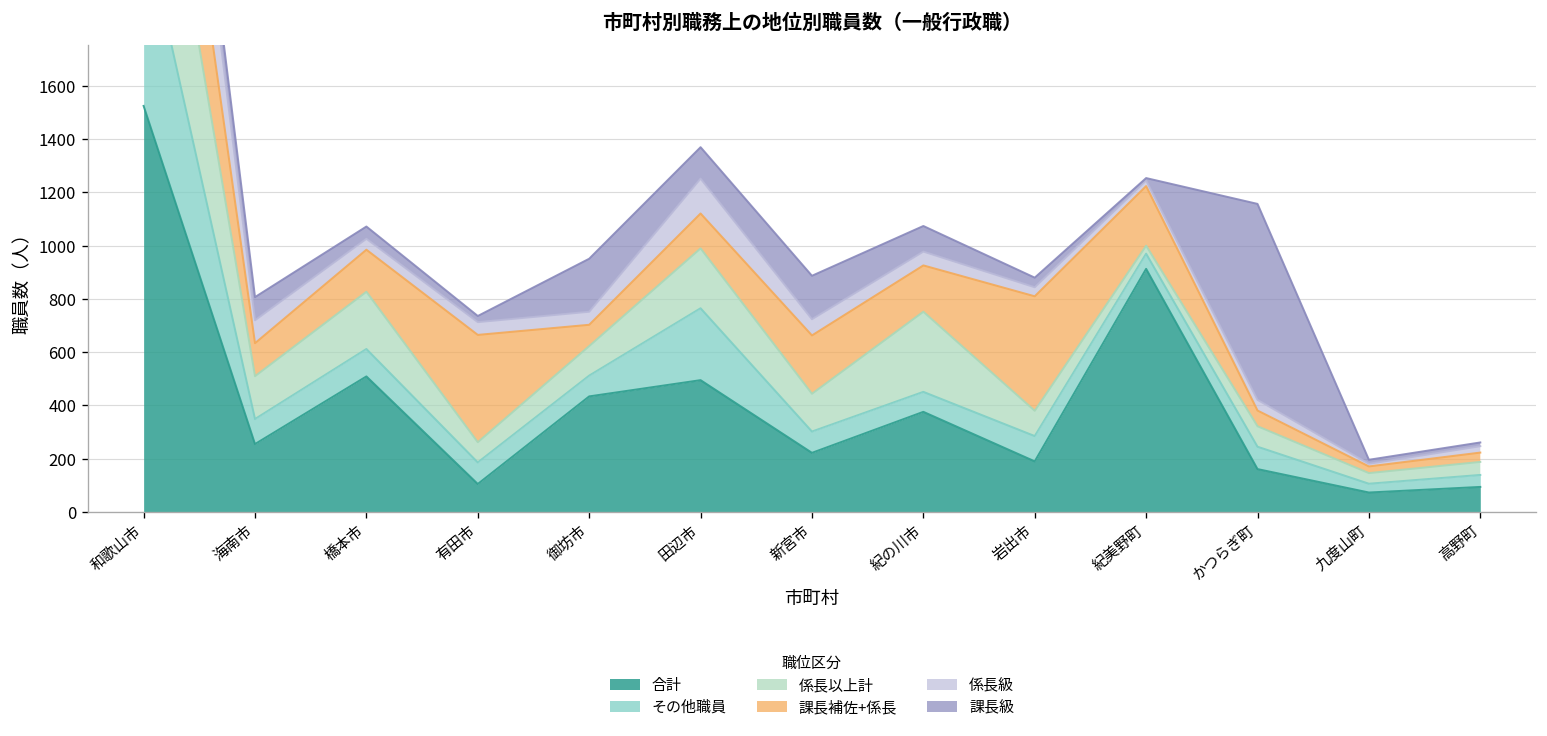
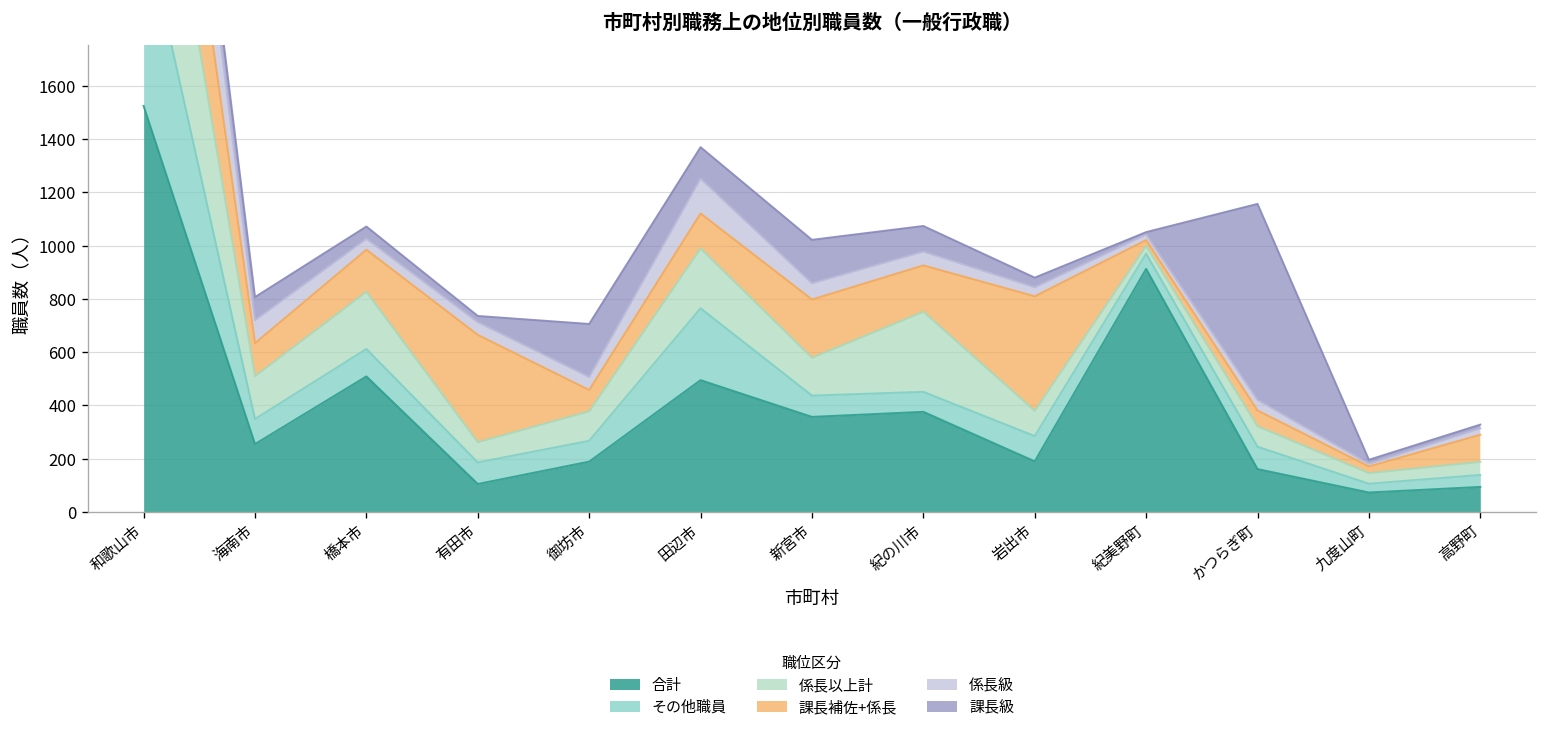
  {
    "合計": {
      "和歌山市": 1530,
      "海南市": 260,
      "橋本市": 510,
      "有田市": 110,
-     "御坊市": 430,
+     "御坊市": 190,
      "田辺市": 500,
-     "新宮市": 220,
+     "新宮市": 360,
      "紀の川市": 380,
      "岩出市": 190,
      "紀美野町": 910,
      "かつらぎ町": 160,
      "九度山町": 70,
      "高野町": 90
    },
    "課長補佐+係長": {
      "海南市": 120,
      "橋本市": 160,
      "有田市": 400,
      "御坊市": 80,
      "田辺市": 130,
      "新宮市": 220,
      "紀の川市": 170,
      "岩出市": 430,
-     "紀美野町": 220,
+     "紀美野町": 20,
      "かつらぎ町": 60,
-     "高野町": 40
+     "高野町": 100
    },
    "課長級": {
      "海南市": 90,
      "橋本市": 50,
      "有田市": 20,
      "御坊市": 200,
      "田辺市": 120,
      "新宮市": 160,
      "紀の川市": 100,
      "岩出市": 40,
      "かつらぎ町": 740,
      "九度山町": 20,
      "高野町": 10
    }
  }
